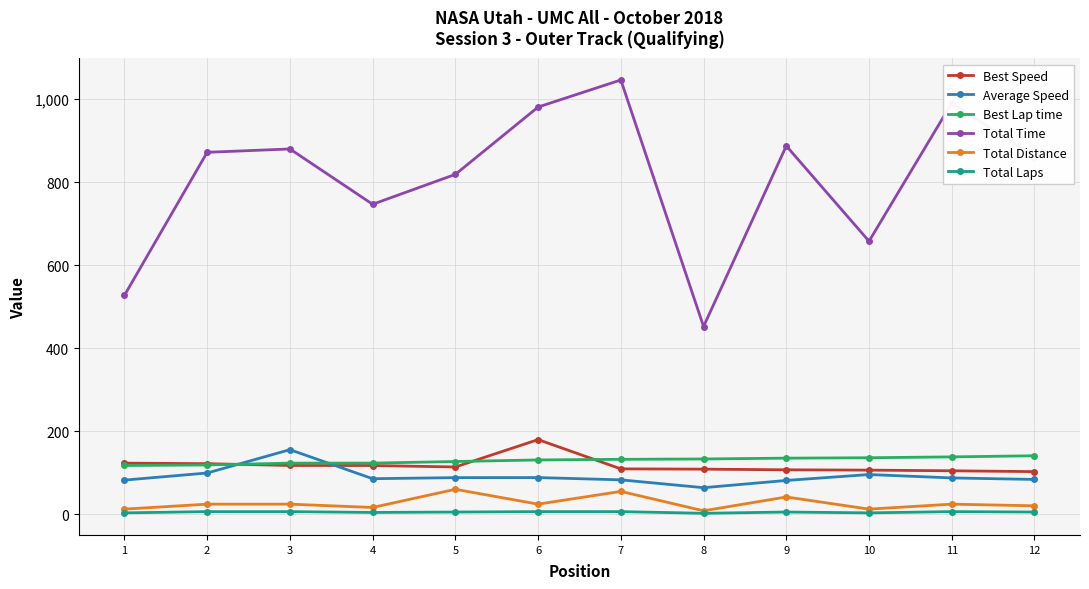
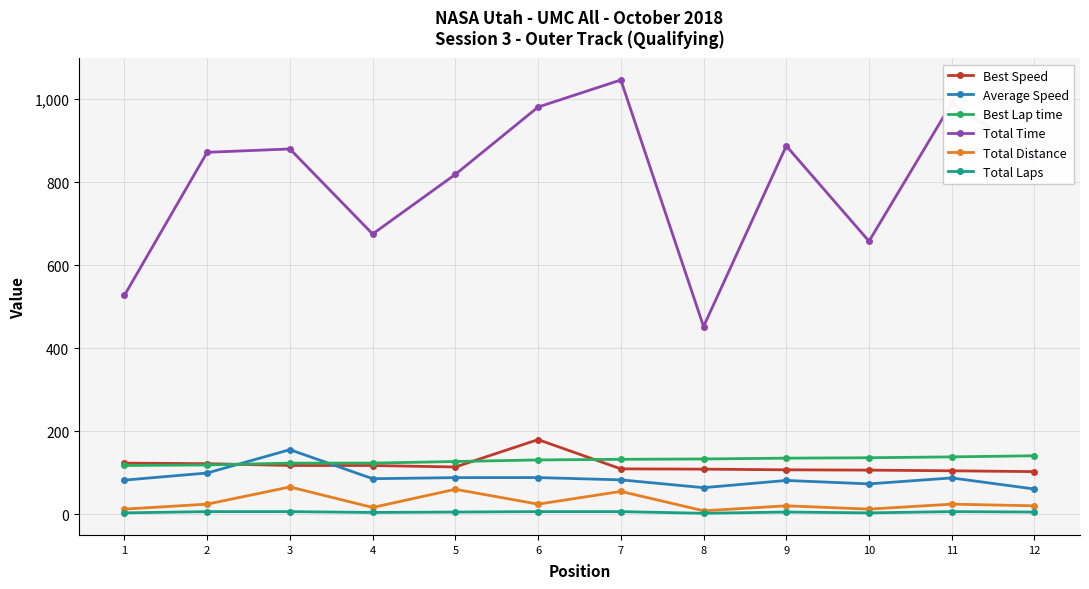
  {
    "Best Speed": {
      "5": "110",
      "6": "180",
      "7": "110",
      "8": "110",
      "9": "110",
      "10": "110",
      "11": "100",
      "12": "100"
    },
    "Average Speed": {
      "1": "80",
      "2": "100",
      "3": "160",
      "4": "90",
      "5": "90",
      "6": "90",
      "7": "80",
      "8": "60",
      "9": "80",
-     "10": "100",
+     "10": "70",
      "11": "90",
-     "12": "80"
+     "12": "60"
    },
    "Total Time": {
      "1": "530",
      "2": "870",
      "3": "880",
-     "4": "750",
+     "4": "680",
      "5": "820",
      "6": "980",
      "7": "1,050",
      "8": "450",
      "9": "890",
      "10": "660"
    },
    "Total Distance": {
      "1": "10",
      "2": "20",
-     "3": "20",
+     "3": "70",
      "4": "20",
      "5": "60",
      "6": "20",
      "7": "50",
-     "9": "40",
+     "9": "20",
      "10": "10",
      "11": "20",
      "12": "20"
    }
  }
